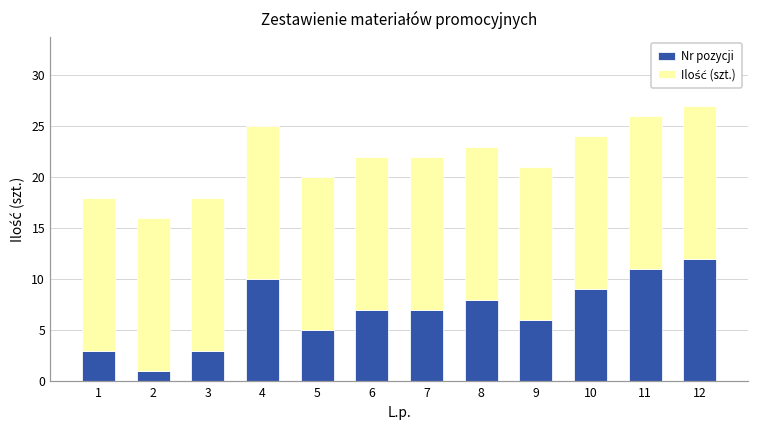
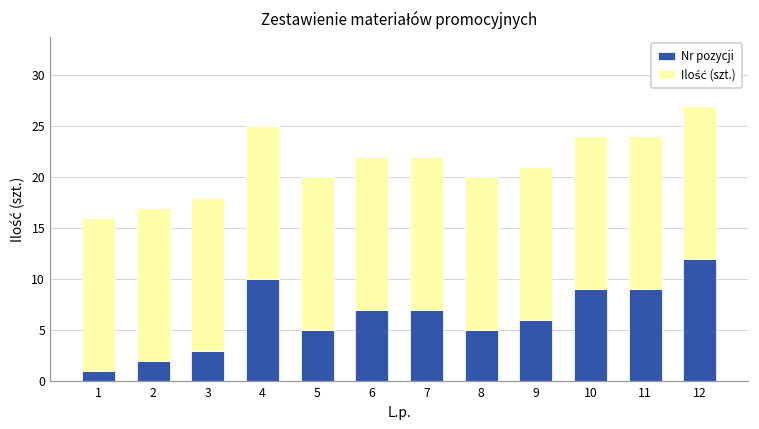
  {
    "Nr pozycji": {
-     "1": 3,
-     "2": 1,
+     "1": 1,
+     "2": 2,
      "3": 3,
      "4": 10,
      "5": 5,
      "6": 7,
      "7": 7,
-     "8": 8,
+     "8": 5,
      "9": 6,
      "10": 9,
-     "11": 11,
+     "11": 9,
      "12": 12
    },
    "Ilość (szt.)": {
      "1": 15,
      "2": 15,
      "3": 15,
      "4": 15,
      "5": 15,
      "6": 15,
      "7": 15,
      "8": 15,
      "9": 15,
      "10": 15,
      "11": 15,
      "12": 15
    }
  }
